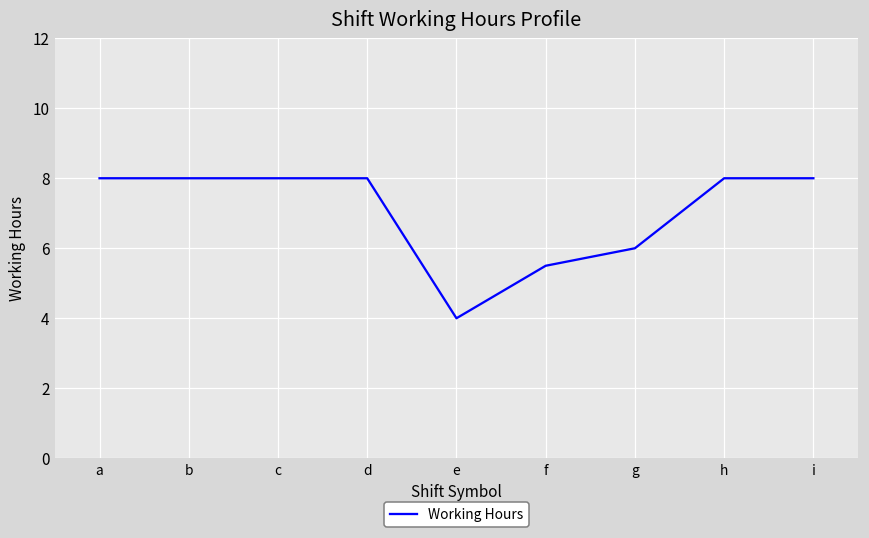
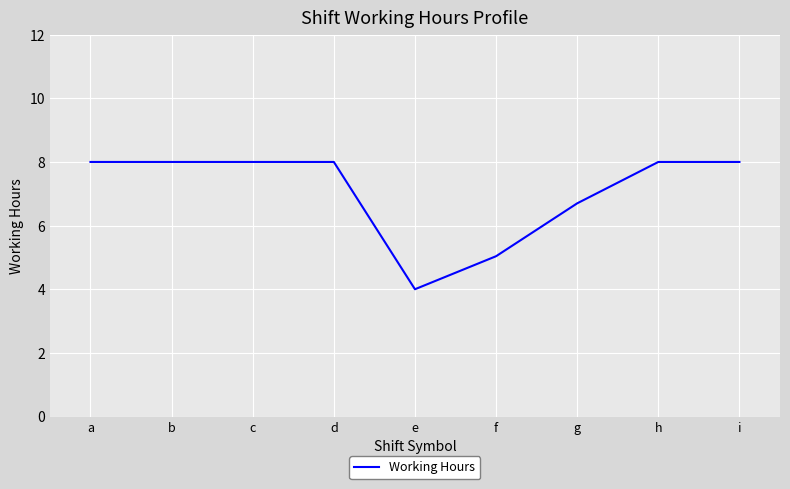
  {
    "a": 8.0,
    "b": 8.0,
    "c": 8.0,
    "d": 8.0,
    "e": 4.0,
-   "f": 5.5,
-   "g": 6.0,
+   "f": 5.0,
+   "g": 6.7,
    "h": 8.0,
    "i": 8.0
  }
